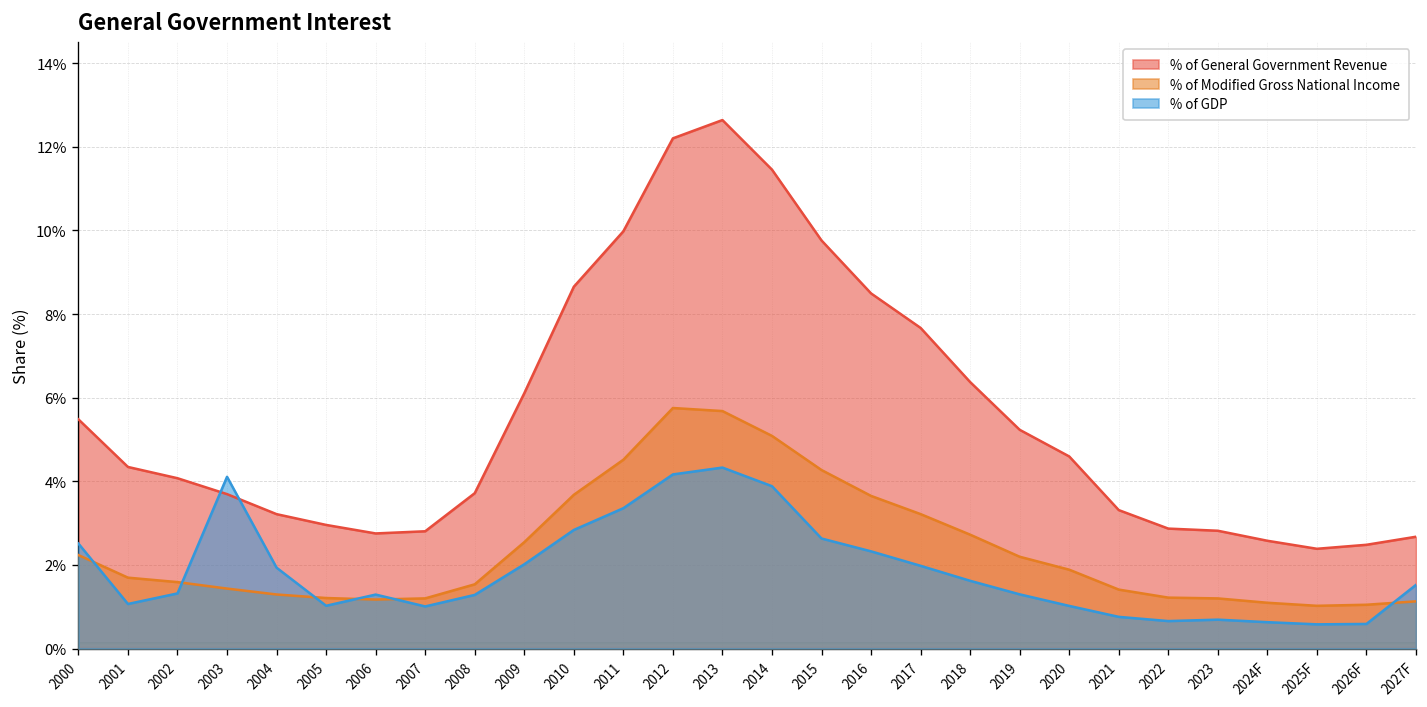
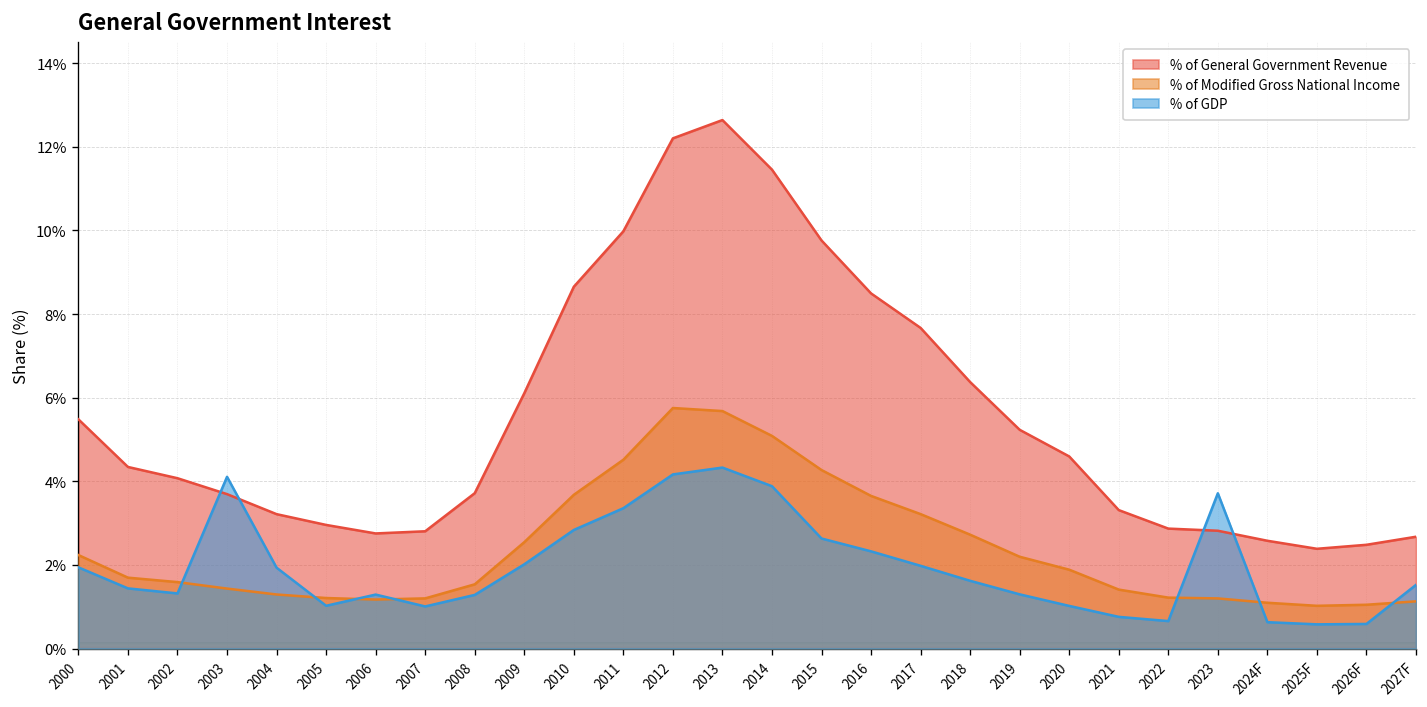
  {
    "% of GDP": {
-     "2000": "2.5%",
-     "2001": "1.1%",
+     "2000": "1.9%",
+     "2001": "1.4%",
      "2002": "1.3%",
      "2003": "4.1%",
      "2004": "1.9%",
      "2005": "1.0%",
      "2006": "1.3%",
      "2007": "1.0%",
      "2008": "1.3%",
      "2009": "2.0%",
      "2010": "2.8%",
      "2011": "3.4%",
      "2012": "4.2%",
      "2013": "4.3%",
      "2014": "3.9%",
      "2015": "2.6%",
      "2016": "2.3%",
      "2017": "2.0%",
      "2018": "1.6%",
      "2019": "1.3%",
      "2020": "1.0%",
      "2021": "0.8%",
      "2022": "0.7%",
-     "2023": "0.7%",
+     "2023": "3.7%",
      "2024F": "0.6%",
      "2025F": "0.6%",
      "2026F": "0.6%",
      "2027F": "1.5%"
    }
  }
